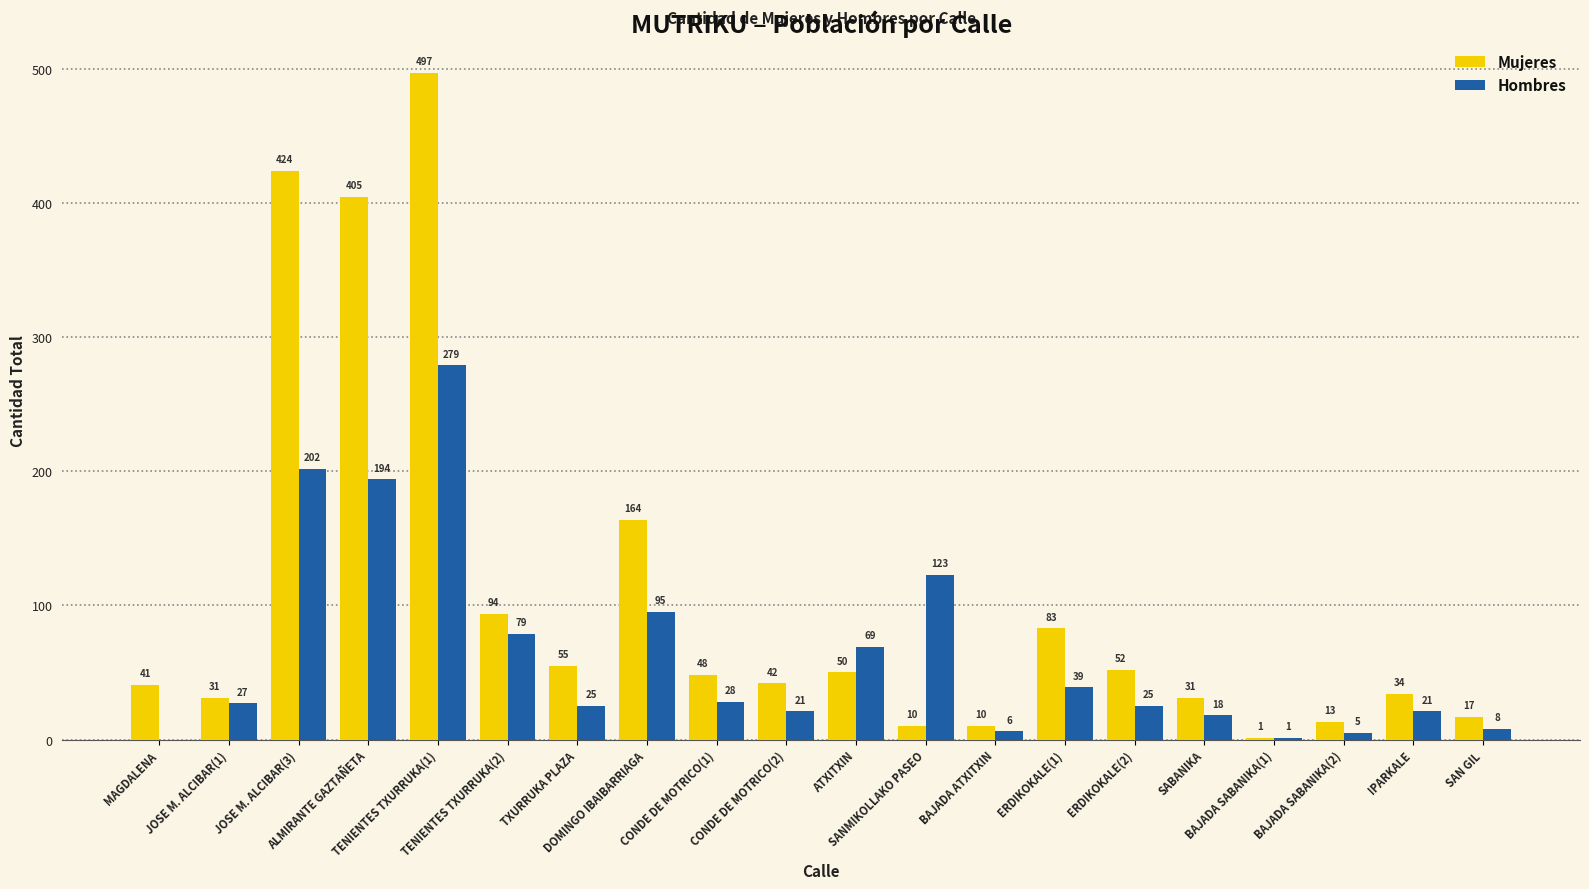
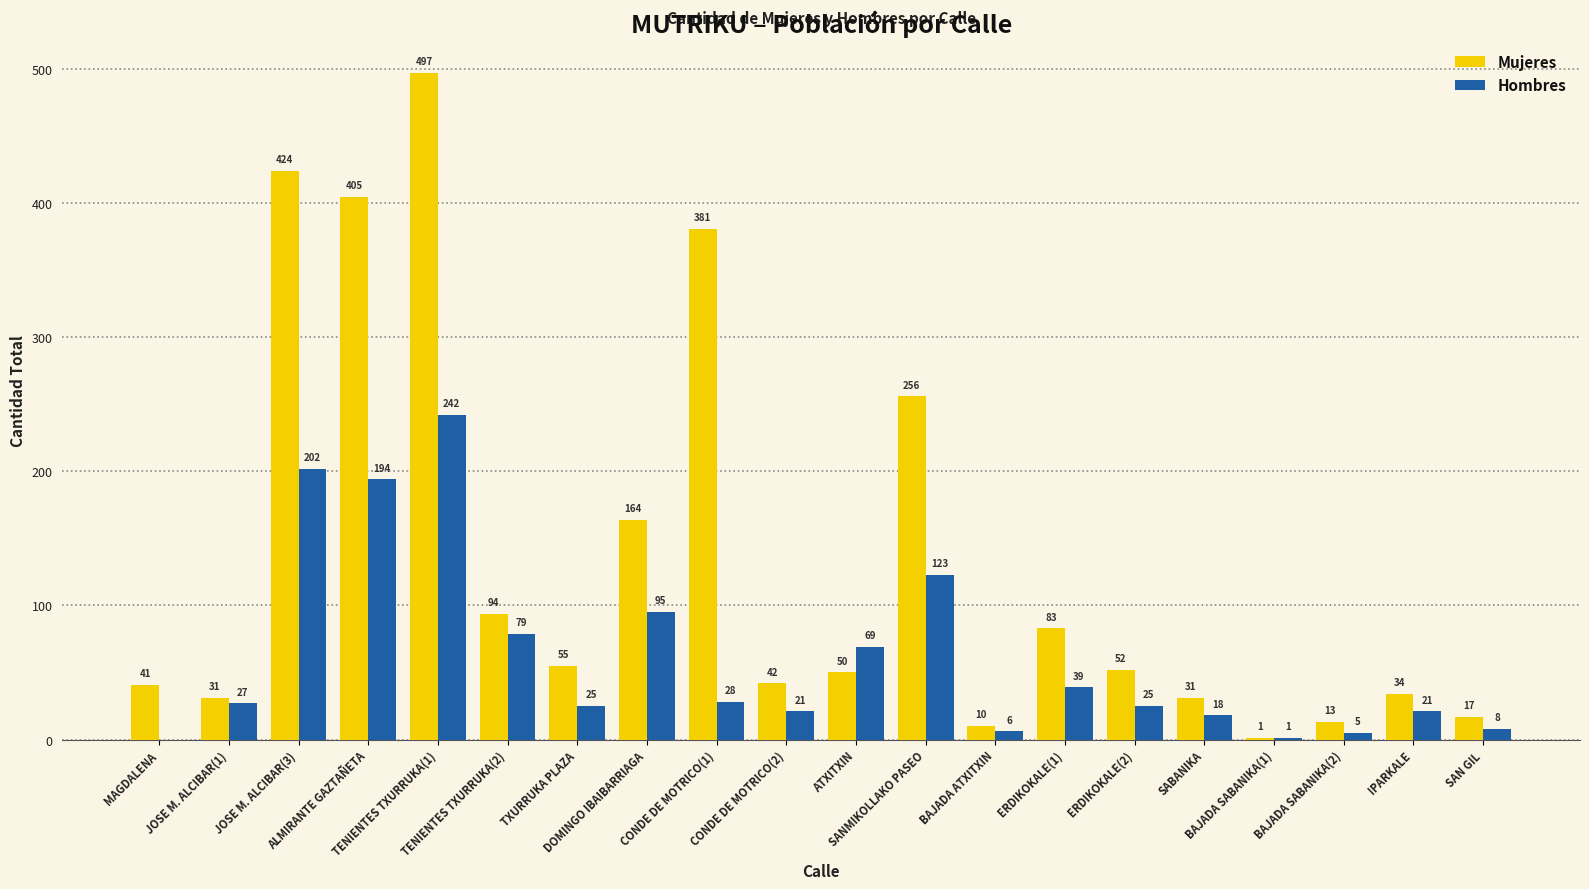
  {
    "Mujeres": {
      "MAGDALENA": 41,
      "JOSE M. ALCIBAR(1)": 31,
      "JOSE M. ALCIBAR(3)": 424,
      "ALMIRANTE GAZTAÑETA": 405,
      "TENIENTES TXURRUKA(1)": 497,
      "TENIENTES TXURRUKA(2)": 94,
      "TXURRUKA PLAZA": 55,
      "DOMINGO IBAIBARRIAGA": 164,
-     "CONDE DE MOTRICO(1)": 48,
+     "CONDE DE MOTRICO(1)": 381,
      "CONDE DE MOTRICO(2)": 42,
      "ATXITXIN": 50,
-     "SANMIKOLLAKO PASEO": 10,
+     "SANMIKOLLAKO PASEO": 256,
      "BAJADA ATXITXIN": 10,
      "ERDIKOKALE(1)": 83,
      "ERDIKOKALE(2)": 52,
      "SABANIKA": 31,
      "BAJADA SABANIKA(1)": 1,
      "BAJADA SABANIKA(2)": 13,
      "IPARKALE": 34,
      "SAN GIL": 17
    },
    "Hombres": {
      "JOSE M. ALCIBAR(1)": 27,
      "JOSE M. ALCIBAR(3)": 202,
      "ALMIRANTE GAZTAÑETA": 194,
-     "TENIENTES TXURRUKA(1)": 279,
+     "TENIENTES TXURRUKA(1)": 242,
      "TENIENTES TXURRUKA(2)": 79,
      "TXURRUKA PLAZA": 25,
      "DOMINGO IBAIBARRIAGA": 95,
      "CONDE DE MOTRICO(1)": 28,
      "CONDE DE MOTRICO(2)": 21,
      "ATXITXIN": 69,
      "SANMIKOLLAKO PASEO": 123,
      "BAJADA ATXITXIN": 6,
      "ERDIKOKALE(1)": 39,
      "ERDIKOKALE(2)": 25,
      "SABANIKA": 18,
      "BAJADA SABANIKA(1)": 1,
      "BAJADA SABANIKA(2)": 5,
      "IPARKALE": 21,
      "SAN GIL": 8
    }
  }
